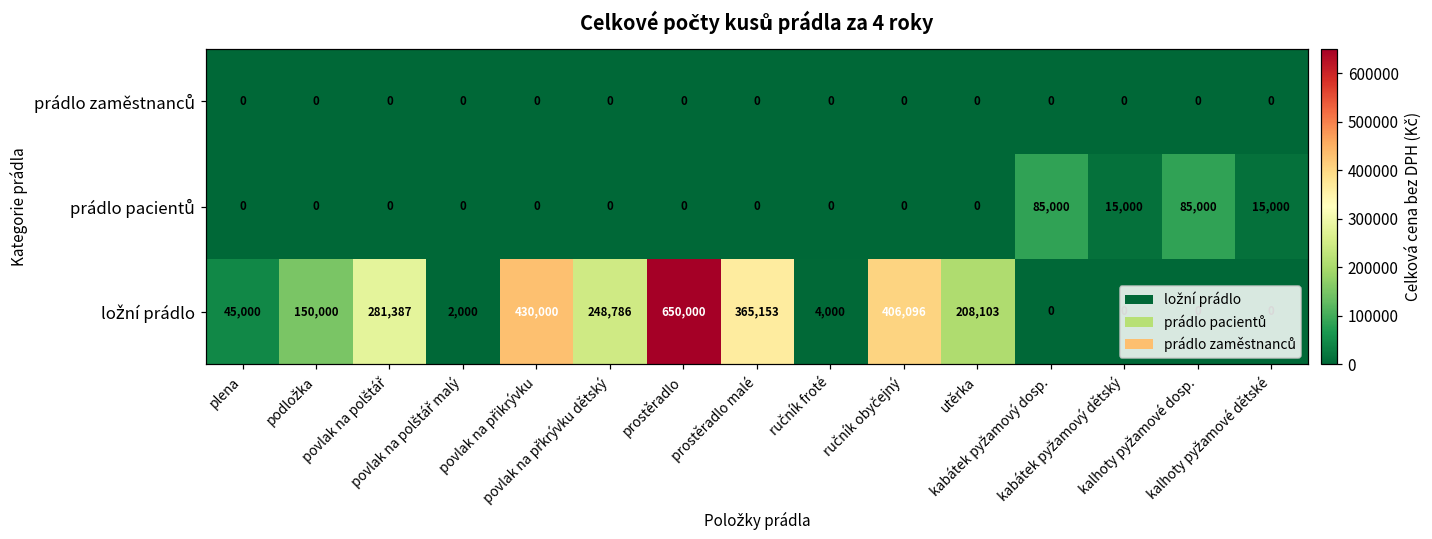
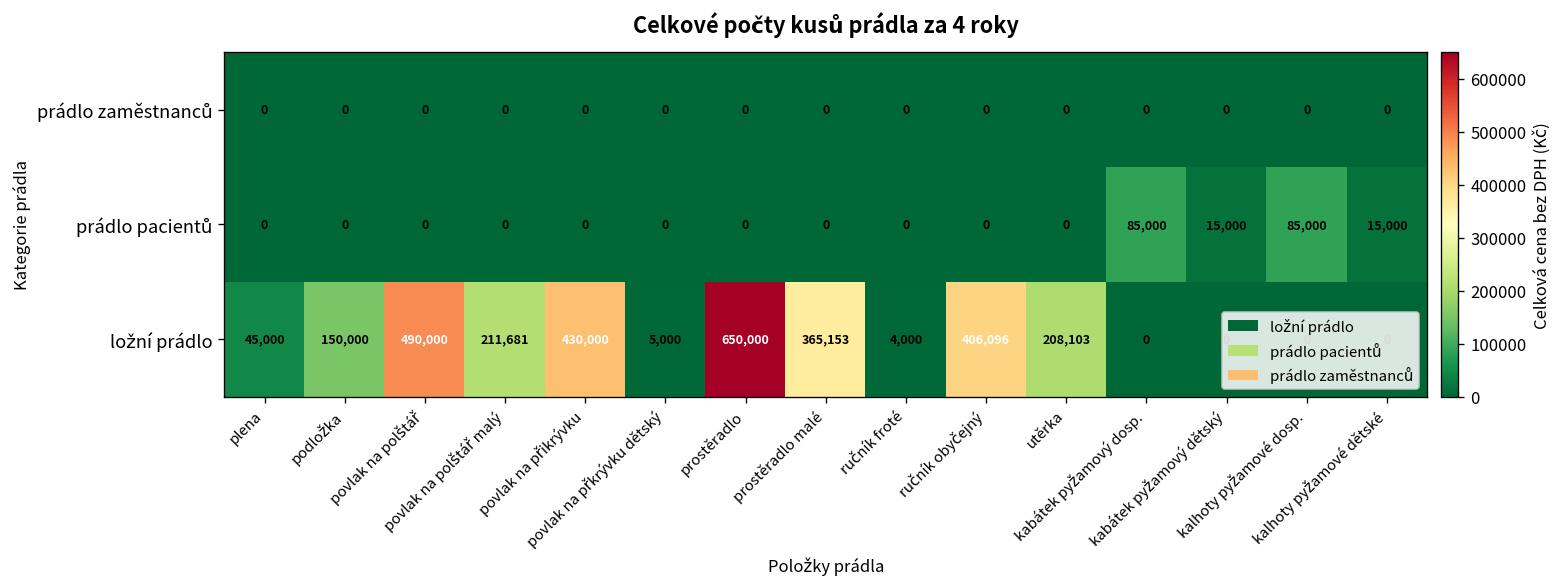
  {
    "prádlo zaměstnanců": {
      "plena": "0",
      "podložka": "0",
      "povlak na polštář": "0",
      "povlak na polštář malý": "0",
      "povlak na přikrývku": "0",
      "povlak na přkrývku dětský": "0",
      "prostěradlo": "0",
      "prostěradlo malé": "0",
      "ručník froté": "0",
      "ručník obyčejný": "0",
      "utěrka": "0",
      "kabátek pyžamový dosp.": "0",
      "kabátek pyžamový dětský": "0",
      "kalhoty pyžamové dosp.": "0",
      "kalhoty pyžamové dětské": "0"
    },
    "prádlo pacientů": {
      "plena": "0",
      "podložka": "0",
      "povlak na polštář": "0",
      "povlak na polštář malý": "0",
      "povlak na přikrývku": "0",
      "povlak na přkrývku dětský": "0",
      "prostěradlo": "0",
      "prostěradlo malé": "0",
      "ručník froté": "0",
      "ručník obyčejný": "0",
      "utěrka": "0",
      "kabátek pyžamový dosp.": "85,000",
      "kabátek pyžamový dětský": "15,000",
      "kalhoty pyžamové dosp.": "85,000",
      "kalhoty pyžamové dětské": "15,000"
    },
    "ložní prádlo": {
      "plena": "45,000",
      "podložka": "150,000",
-     "povlak na polštář": "281,387",
-     "povlak na polštář malý": "2,000",
+     "povlak na polštář": "490,000",
+     "povlak na polštář malý": "211,681",
      "povlak na přikrývku": "430,000",
-     "povlak na přkrývku dětský": "248,786",
+     "povlak na přkrývku dětský": "5,000",
      "prostěradlo": "650,000",
      "prostěradlo malé": "365,153",
      "ručník froté": "4,000",
      "ručník obyčejný": "406,096",
      "utěrka": "208,103",
      "kabátek pyžamový dosp.": "0"
    }
  }
